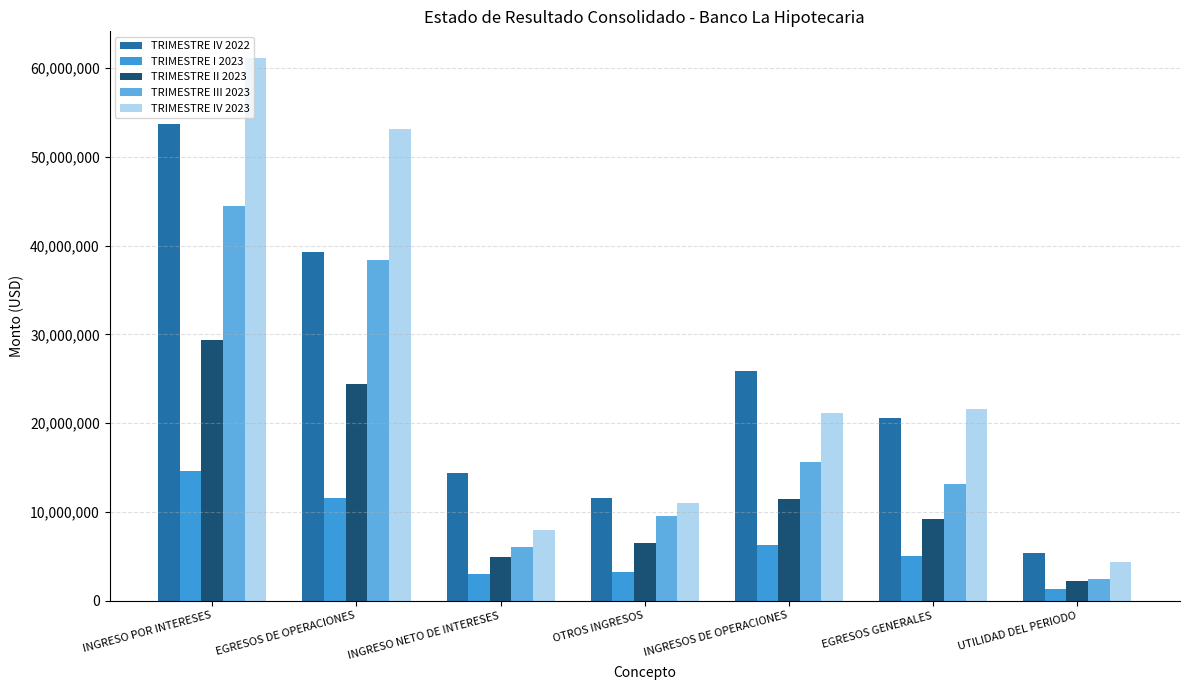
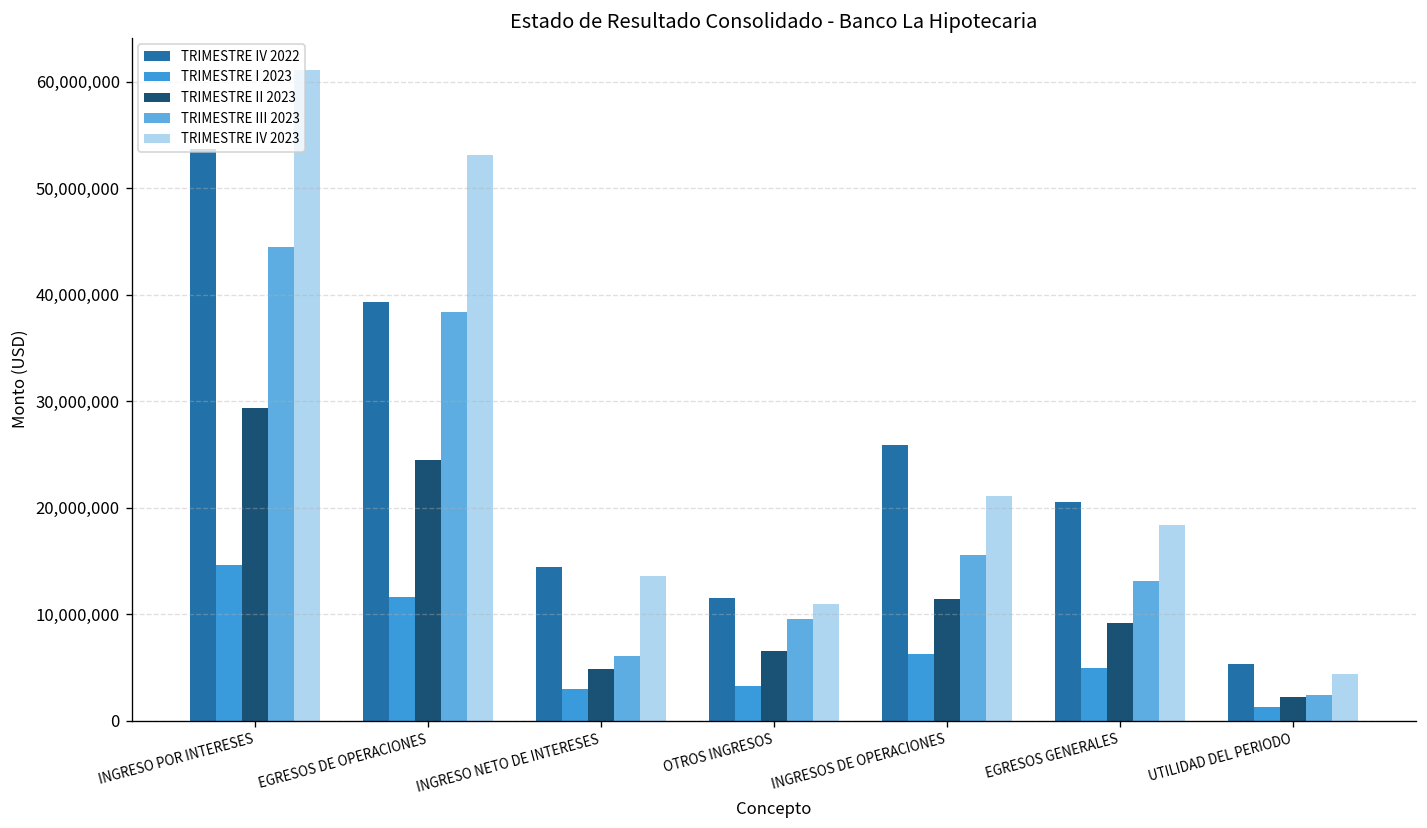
  {
    "TRIMESTRE IV 2023": {
      "INGRESO POR INTERESES": "61,000,000",
      "EGRESOS DE OPERACIONES": "53,000,000",
-     "INGRESO NETO DE INTERESES": "8,000,000",
+     "INGRESO NETO DE INTERESES": "14,000,000",
      "OTROS INGRESOS": "11,000,000",
      "INGRESOS DE OPERACIONES": "21,000,000",
-     "EGRESOS GENERALES": "22,000,000",
+     "EGRESOS GENERALES": "18,000,000",
      "UTILIDAD DEL PERIODO": "4,000,000"
    }
  }
